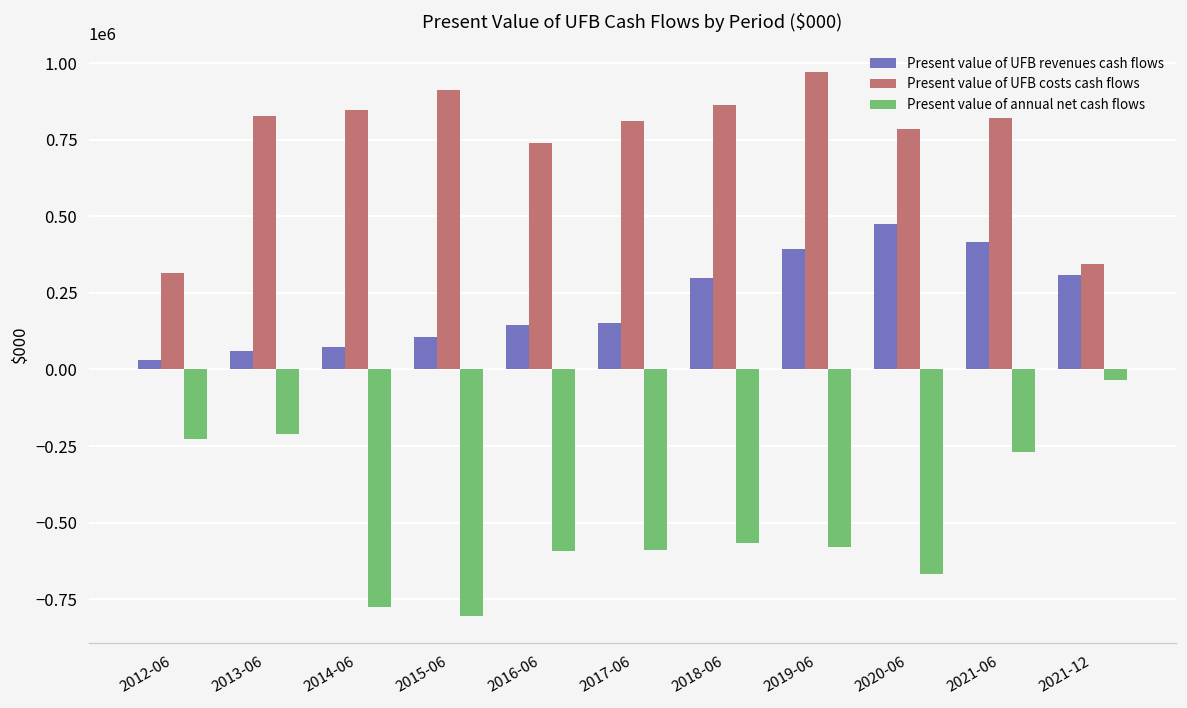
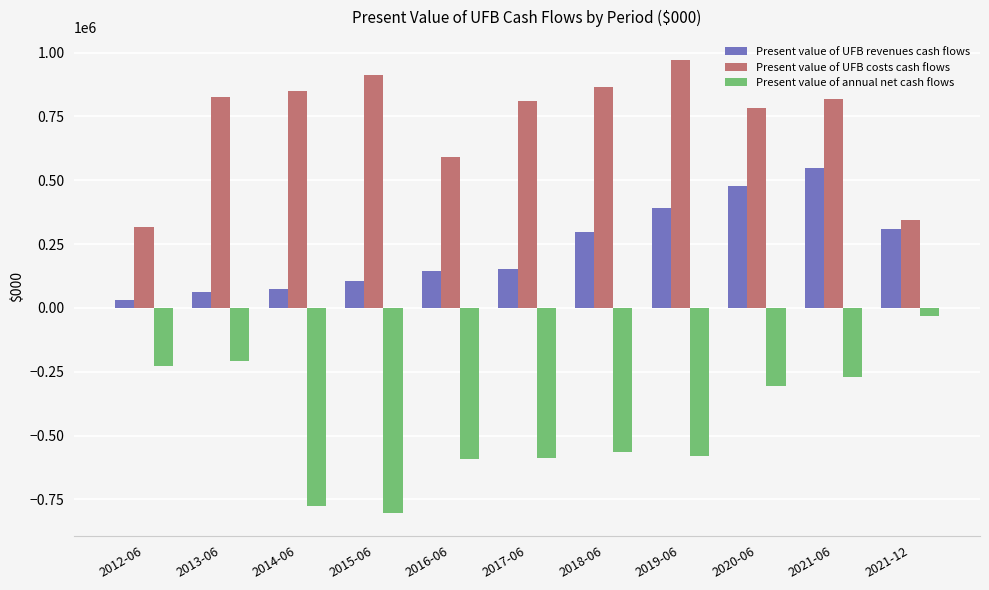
  {
    "Present value of UFB revenues cash flows": {
      "2012-06": 30000,
      "2013-06": 60000,
      "2014-06": 70000,
      "2015-06": 110000,
      "2016-06": 150000,
      "2017-06": 150000,
      "2018-06": 300000,
      "2019-06": 390000,
      "2020-06": 480000,
-     "2021-06": 420000,
+     "2021-06": 550000,
      "2021-12": 310000
    },
    "Present value of UFB costs cash flows": {
      "2012-06": 320000,
      "2013-06": 830000,
      "2014-06": 850000,
      "2015-06": 910000,
-     "2016-06": 740000,
+     "2016-06": 590000,
      "2017-06": 810000,
      "2018-06": 860000,
      "2019-06": 970000,
      "2020-06": 780000,
      "2021-06": 820000,
      "2021-12": 340000
    },
    "Present value of annual net cash flows": {
      "2012-06": -230000,
      "2013-06": -210000,
      "2014-06": -770000,
      "2015-06": -800000,
      "2016-06": -590000,
      "2017-06": -590000,
      "2018-06": -570000,
      "2019-06": -580000,
-     "2020-06": -670000,
+     "2020-06": -310000,
      "2021-06": -270000,
      "2021-12": -30000
    }
  }
